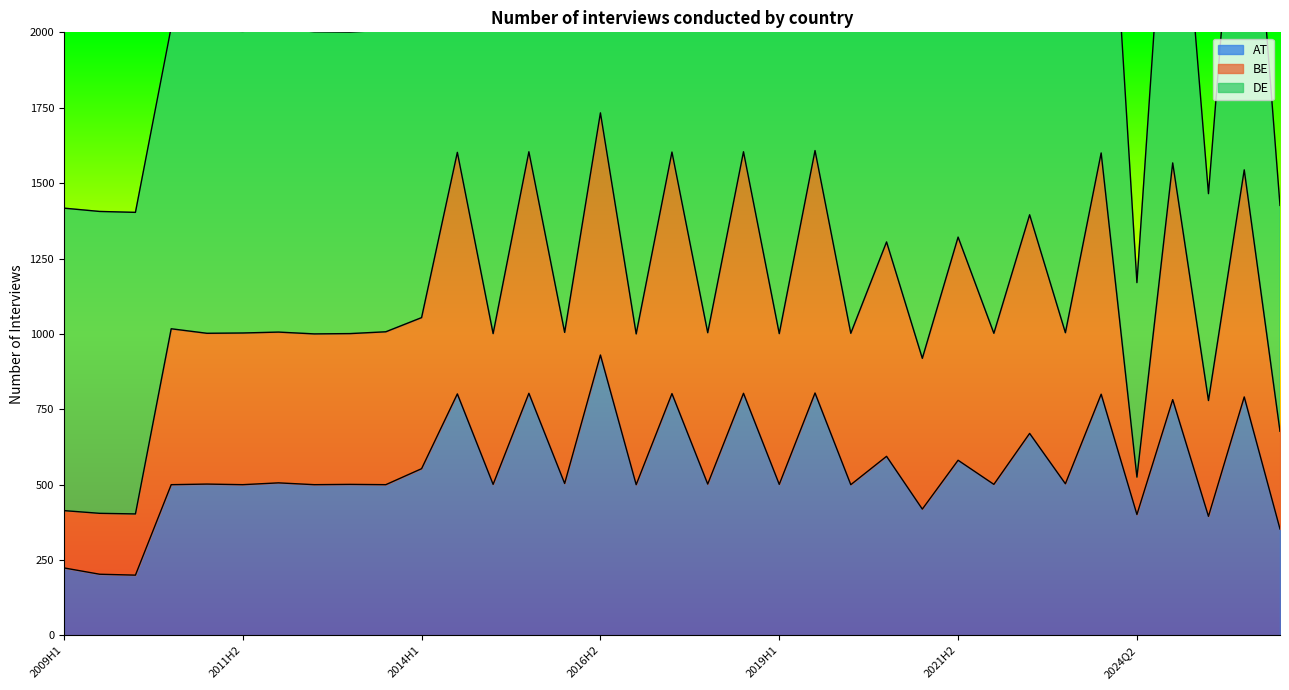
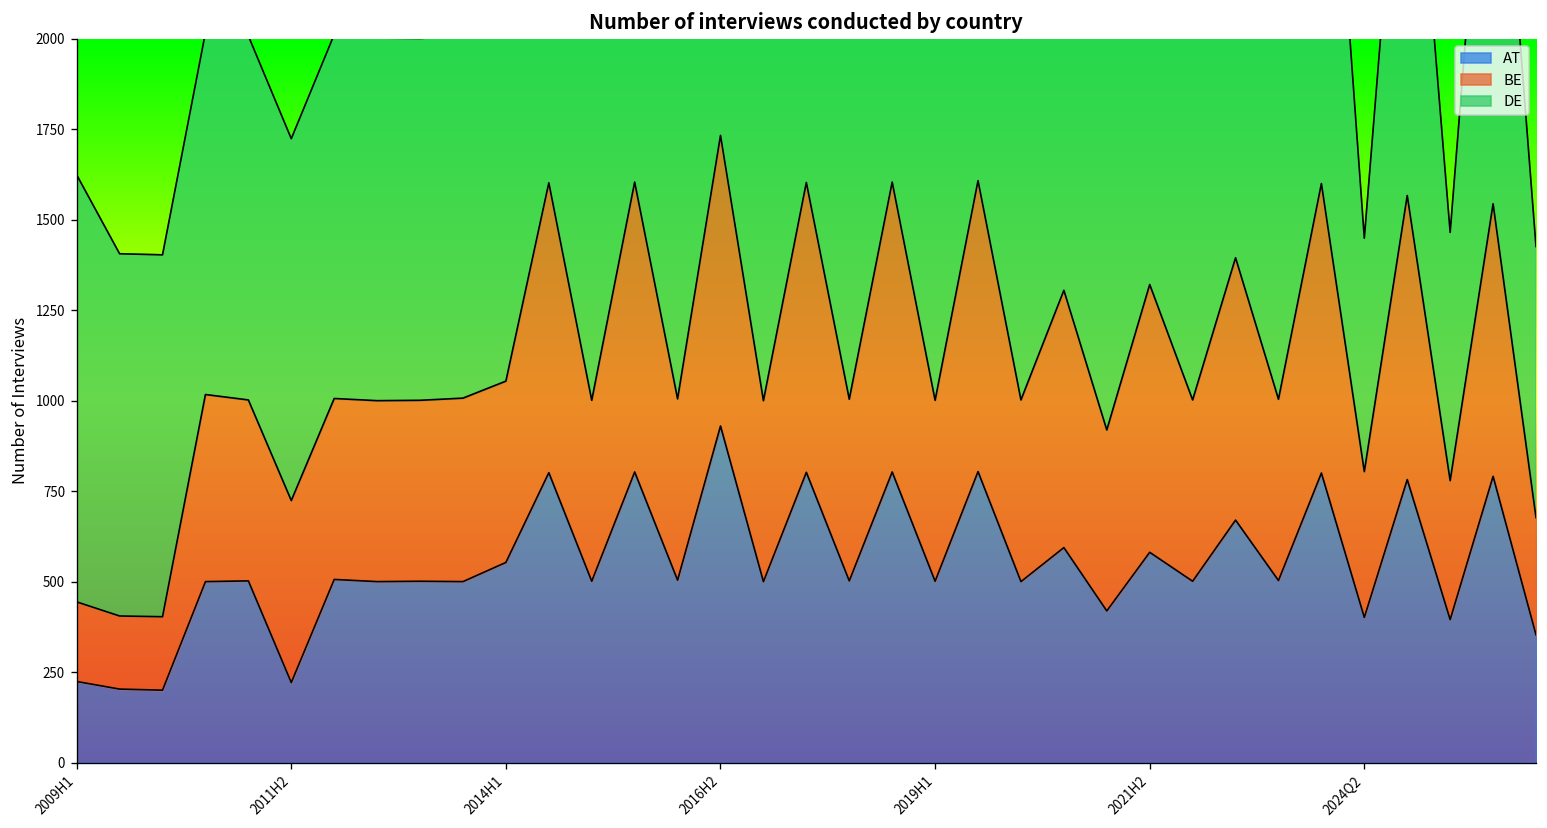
  {
    "AT": {
      "2009H1": 220,
-     "2011H2": 500,
+     "2011H2": 220,
      "2014H1": 550,
      "2016H2": 930,
      "2019H1": 500,
      "2021H2": 580,
      "2024Q2": 400
    },
    "BE": {
-     "2009H1": 190,
+     "2009H1": 220,
      "2011H2": 500,
      "2014H1": 500,
      "2016H2": 800,
      "2019H1": 500,
      "2021H2": 740,
-     "2024Q2": 120
+     "2024Q2": 400
    },
    "DE": {
-     "2009H1": 1000,
+     "2009H1": 1180,
      "2011H2": 1000,
      "2024Q2": 650
    }
  }
